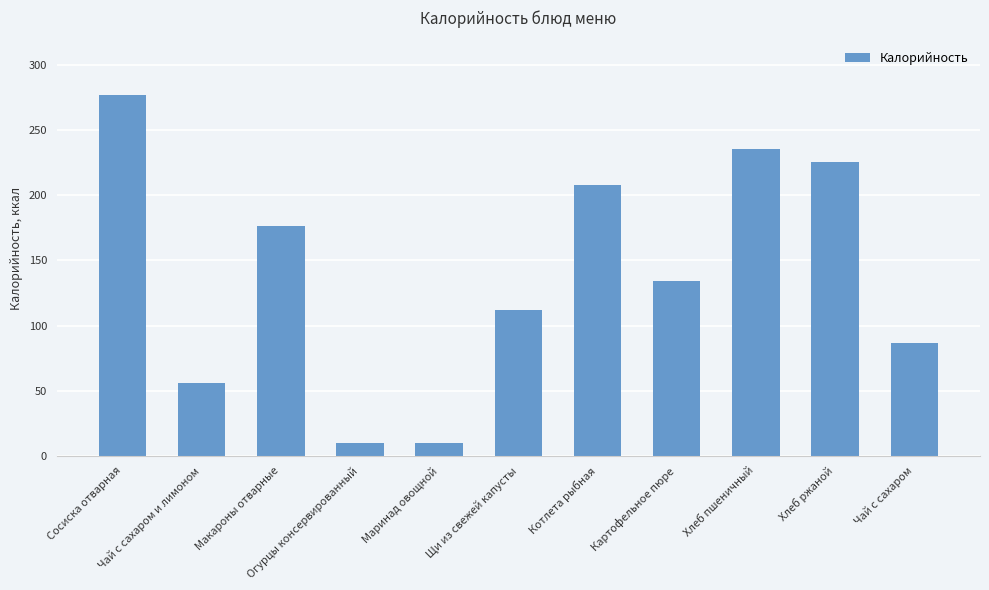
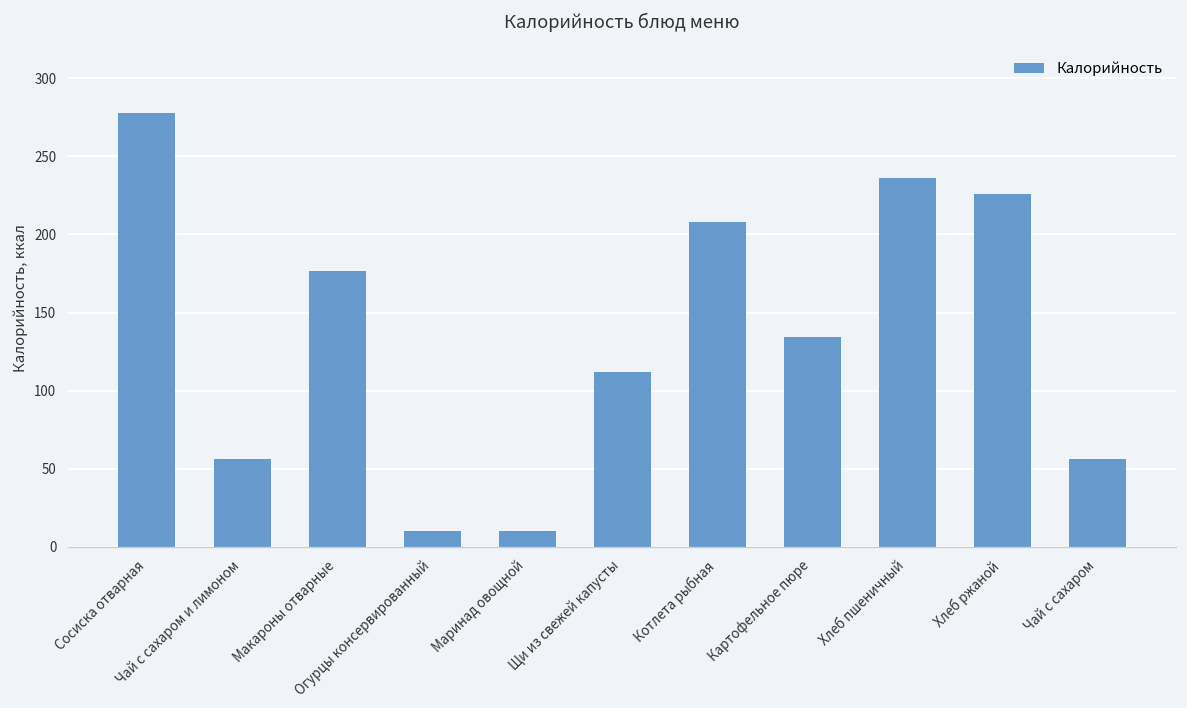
  {
    "Сосиска отварная": 278,
    "Чай с сахаром и лимоном": 56,
    "Макароны отварные": 176,
    "Огурцы консервированный": 10,
    "Маринад овощной": 10,
    "Щи из свежей капусты": 112,
    "Котлета рыбная": 208,
    "Картофельное пюре": 134,
    "Хлеб пшеничный": 236,
    "Хлеб ржаной": 226,
-   "Чай с сахаром": 87
+   "Чай с сахаром": 56
  }
